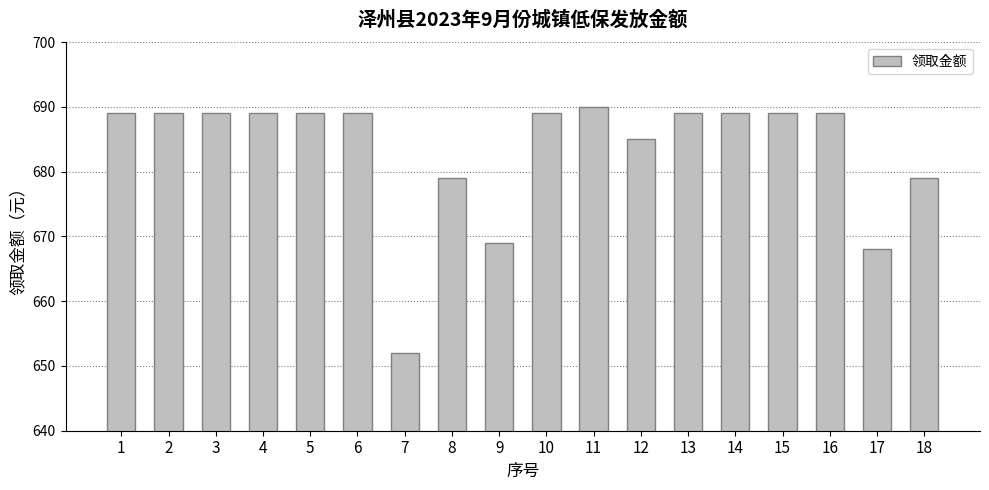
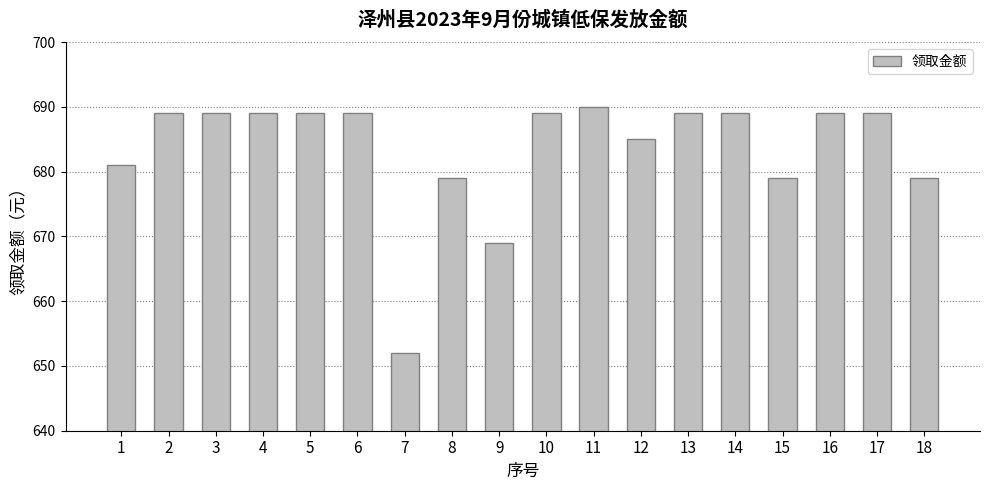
  {
-   "1": 689,
+   "1": 681,
    "2": 689,
    "3": 689,
    "4": 689,
    "5": 689,
    "6": 689,
    "7": 652,
    "8": 679,
    "9": 669,
    "10": 689,
    "11": 690,
    "12": 685,
    "13": 689,
    "14": 689,
-   "15": 689,
+   "15": 679,
    "16": 689,
-   "17": 668,
+   "17": 689,
    "18": 679
  }
